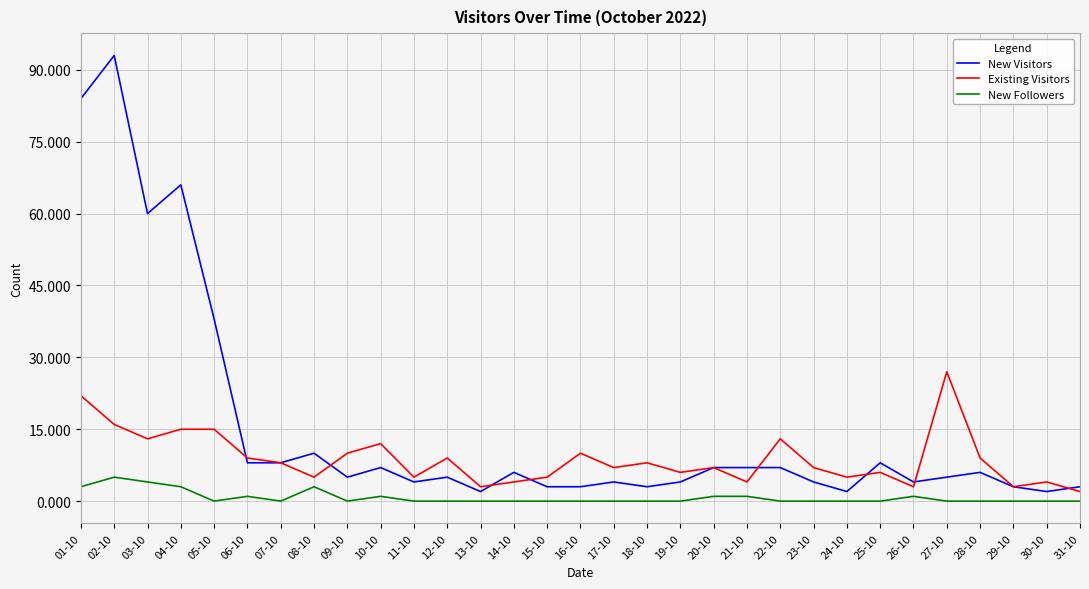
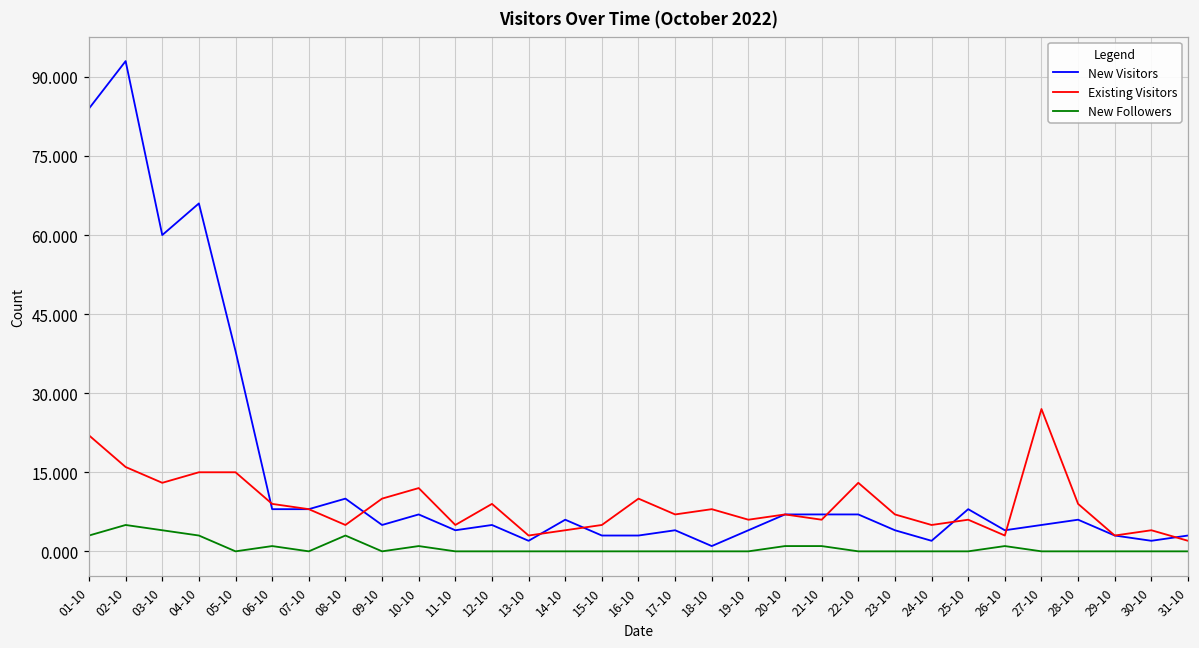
  {
    "New Visitors": {
      "01-10": 84,
      "02-10": 93,
      "03-10": 60,
      "04-10": 66,
      "05-10": 38,
      "06-10": 8,
      "08-10": 10,
      "09-10": 5,
      "10-10": 7,
      "11-10": 4,
      "12-10": 5,
      "13-10": 2,
      "14-10": 6,
      "15-10": 3,
      "16-10": 3,
      "17-10": 4,
-     "18-10": 3,
+     "18-10": 1,
      "19-10": 4,
      "21-10": 7,
      "22-10": 7,
      "23-10": 4,
      "24-10": 2,
      "25-10": 8,
      "26-10": 4,
      "27-10": 5,
      "28-10": 6,
      "30-10": 2,
      "31-10": 3
    },
    "Existing Visitors": {
      "01-10": 22,
      "02-10": 16,
      "03-10": 13,
      "04-10": 15,
      "05-10": 15,
      "06-10": 9,
      "08-10": 5,
      "09-10": 10,
      "10-10": 12,
      "11-10": 5,
      "12-10": 9,
      "13-10": 3,
      "14-10": 4,
      "15-10": 5,
      "16-10": 10,
      "17-10": 7,
      "18-10": 8,
      "19-10": 6,
-     "21-10": 4,
+     "21-10": 6,
      "22-10": 13,
      "23-10": 7,
      "24-10": 5,
      "25-10": 6,
      "26-10": 3,
      "27-10": 27,
      "28-10": 9,
      "30-10": 4,
      "31-10": 2
    },
    "New Followers": {
      "01-10": 3,
      "02-10": 5,
      "03-10": 4,
      "04-10": 3,
      "05-10": 0,
      "06-10": 1,
      "07-10": 0,
      "08-10": 3,
      "09-10": 0,
      "10-10": 1,
      "11-10": 0,
      "12-10": 0,
      "13-10": 0,
      "14-10": 0,
      "15-10": 0,
      "16-10": 0,
      "17-10": 0,
      "18-10": 0,
      "19-10": 0,
      "20-10": 1,
      "21-10": 1,
      "22-10": 0,
      "23-10": 0,
      "24-10": 0,
      "25-10": 0,
      "26-10": 1,
      "27-10": 0,
      "28-10": 0,
      "29-10": 0,
      "30-10": 0,
      "31-10": 0
    }
  }
